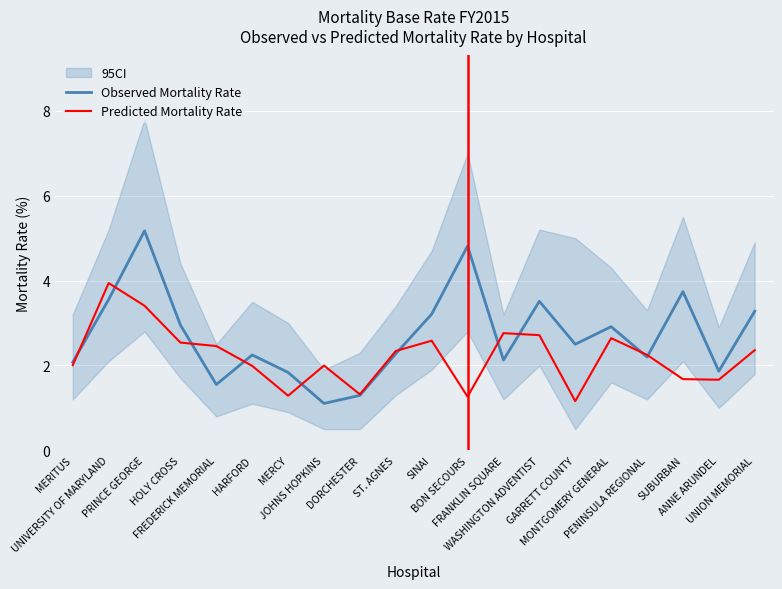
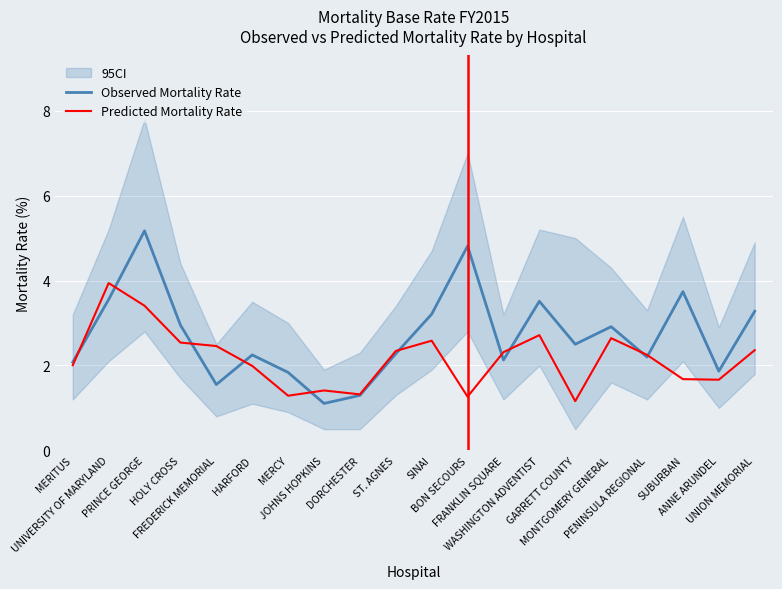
  {
    "Predicted Mortality Rate": {
      "MERITUS": 2.0,
      "UNIVERSITY OF MARYLAND": 3.9,
      "PRINCE GEORGE": 3.4,
      "HOLY CROSS": 2.5,
      "HARFORD": 2.0,
      "MERCY": 1.3,
-     "JOHNS HOPKINS": 2.0,
+     "JOHNS HOPKINS": 1.4,
      "ST. AGNES": 2.3,
      "SINAI": 2.6,
      "BON SECOURS": 1.3,
-     "FRANKLIN SQUARE": 2.8,
+     "FRANKLIN SQUARE": 2.3,
      "WASHINGTON ADVENTIST": 2.7,
      "GARRETT COUNTY": 1.2,
      "MONTGOMERY GENERAL": 2.6,
      "SUBURBAN": 1.7,
      "ANNE ARUNDEL": 1.7,
      "UNION MEMORIAL": 2.4
    }
  }
